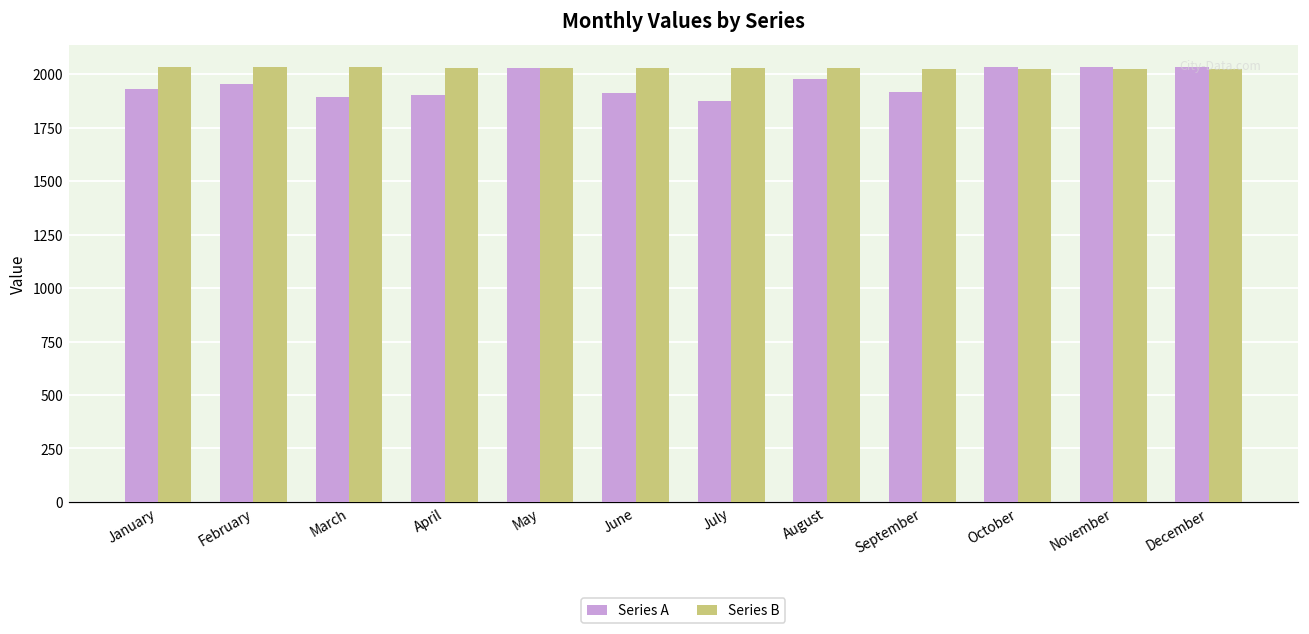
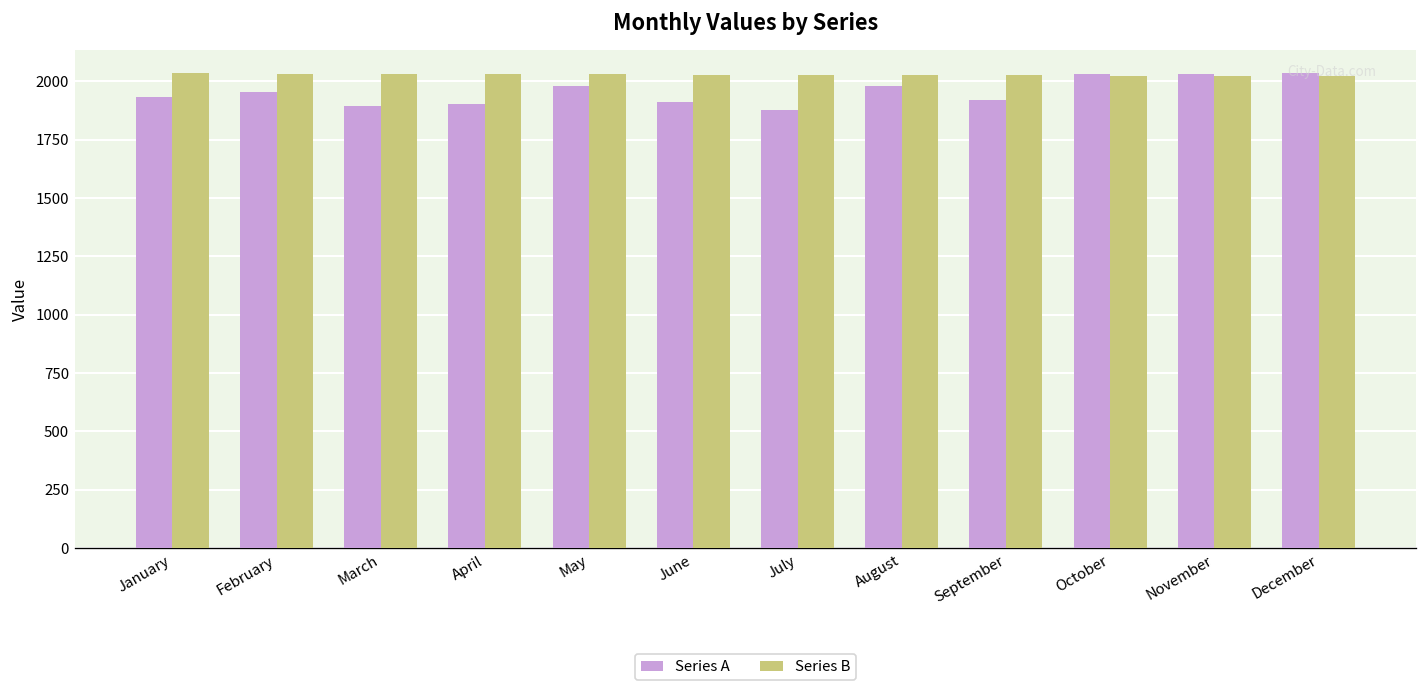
  {
    "Series A": {
      "January": 1930,
      "February": 1950,
      "March": 1900,
      "April": 1900,
-     "May": 2030,
+     "May": 1980,
      "June": 1910,
      "July": 1880,
      "August": 1980,
      "September": 1920,
      "October": 2030,
      "November": 2030,
      "December": 2030
    },
    "Series B": {
      "January": 2030,
      "February": 2030,
      "March": 2030,
      "April": 2030,
      "May": 2030,
      "June": 2030,
      "July": 2030,
      "August": 2030,
      "September": 2030,
      "October": 2020,
      "November": 2020,
      "December": 2020
    }
  }
